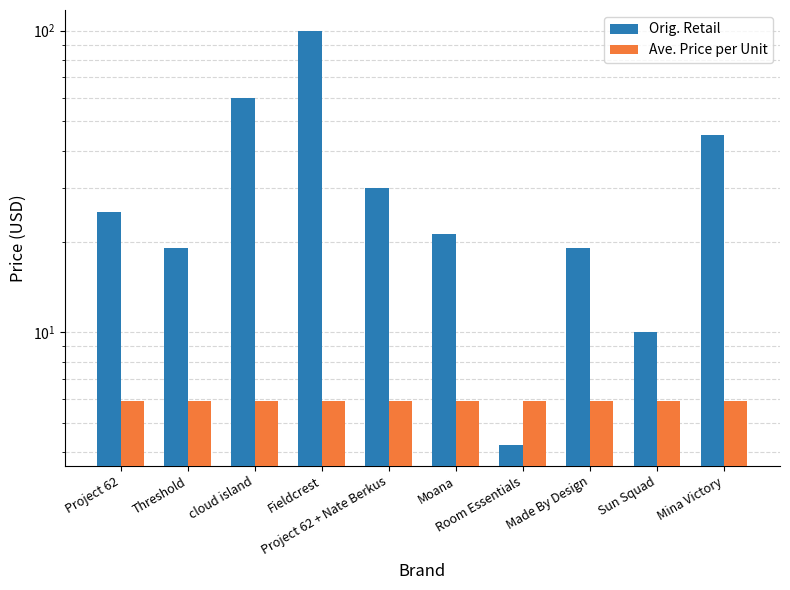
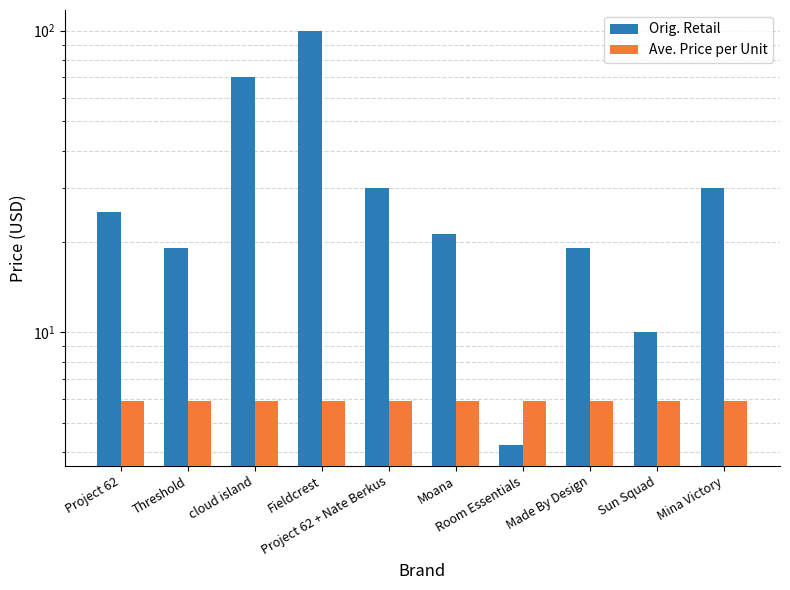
  {
    "Orig. Retail": {
      "Project 62": 25,
      "Threshold": 19,
-     "cloud island": 60,
+     "cloud island": 70,
      "Fieldcrest": 100,
      "Project 62 + Nate Berkus": 30,
      "Moana": 21,
      "Room Essentials": 4.2,
      "Made By Design": 19,
      "Sun Squad": 10,
-     "Mina Victory": 45
+     "Mina Victory": 30
    },
    "Ave. Price per Unit": {
      "Project 62": 6,
      "Threshold": 6,
      "cloud island": 6,
      "Fieldcrest": 6,
      "Project 62 + Nate Berkus": 6,
      "Moana": 6,
      "Room Essentials": 6,
      "Made By Design": 6,
      "Sun Squad": 6,
      "Mina Victory": 6
    }
  }
